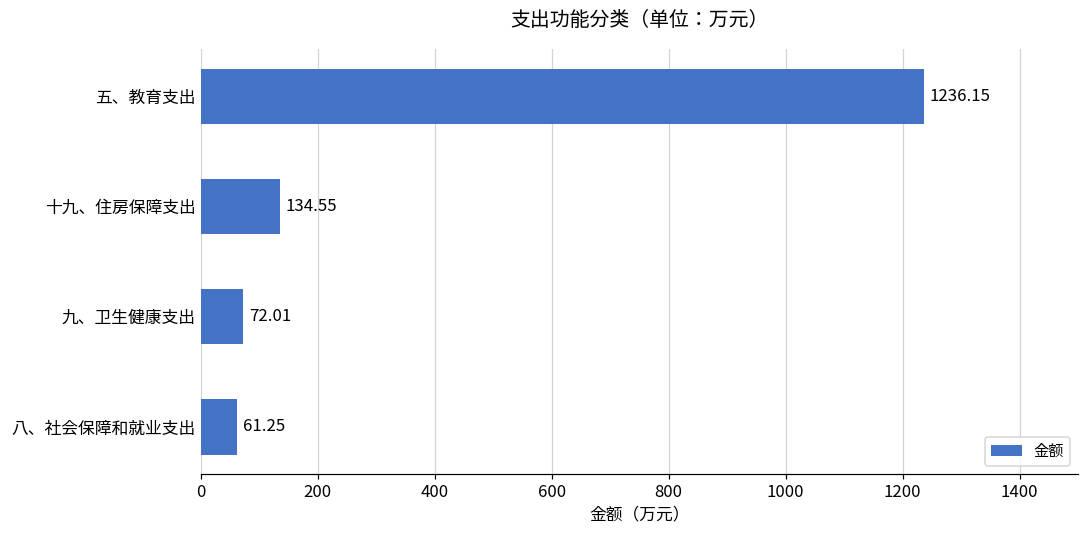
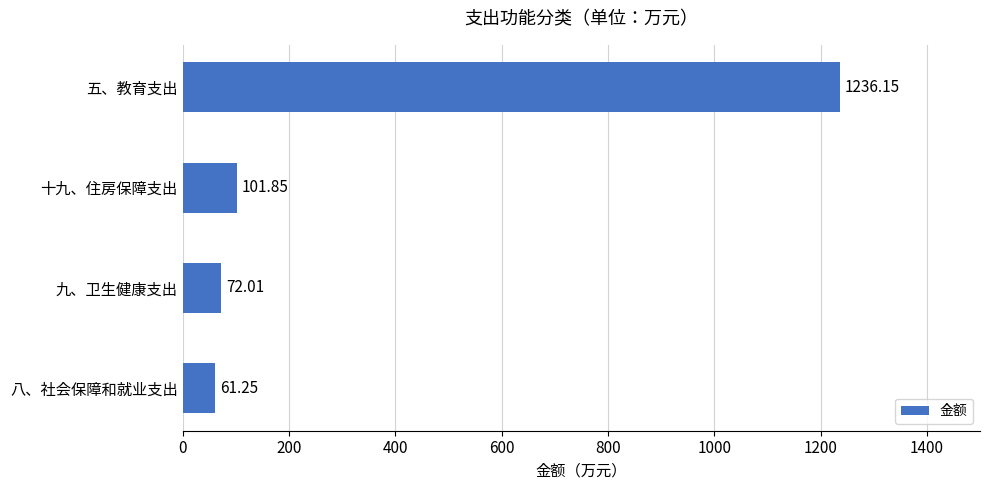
  {
    "五、教育支出": 1236.15,
-   "十九、住房保障支出": 134.55,
+   "十九、住房保障支出": 101.85,
    "九、卫生健康支出": 72.01,
    "八、社会保障和就业支出": 61.25
  }
